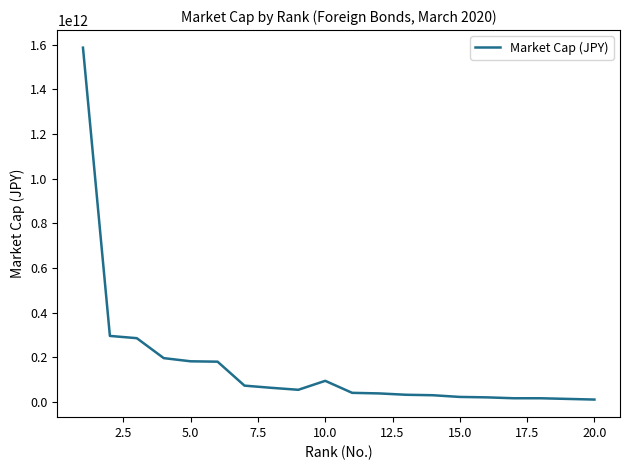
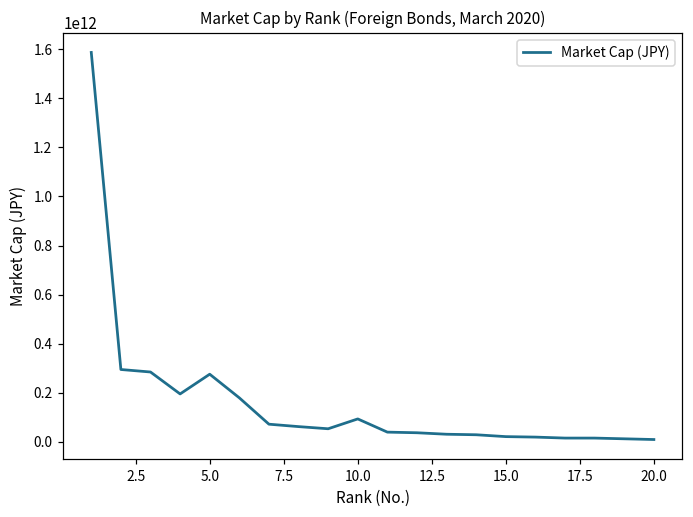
  {
-   "5.0": 180000000000,
+   "5.0": 280000000000,
    "10.0": 90000000000,
    "15.0": 20000000000,
    "20.0": 10000000000
  }
